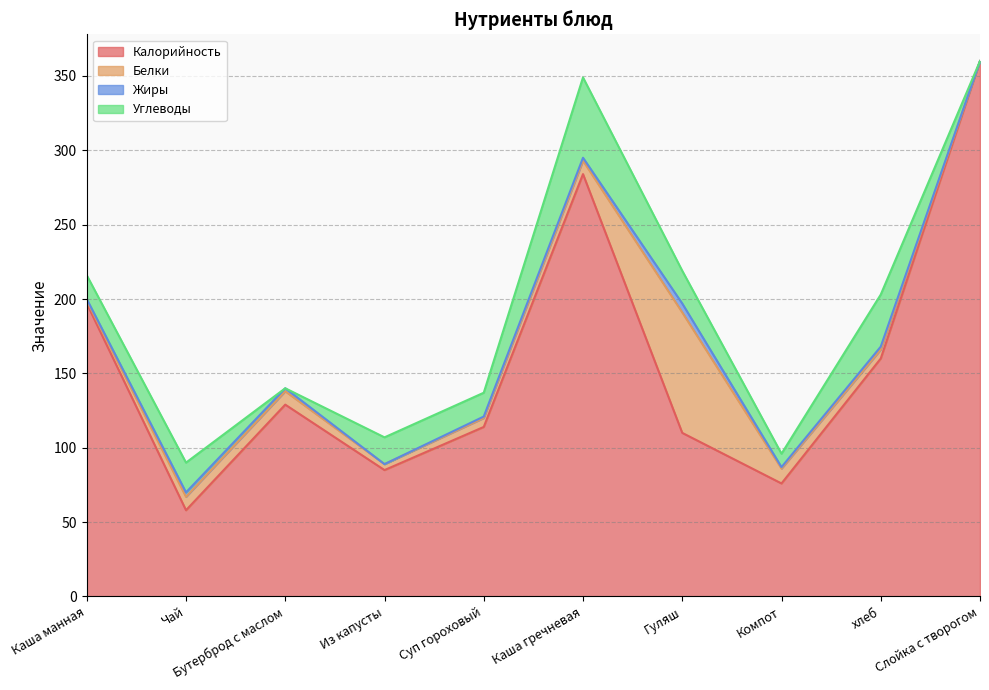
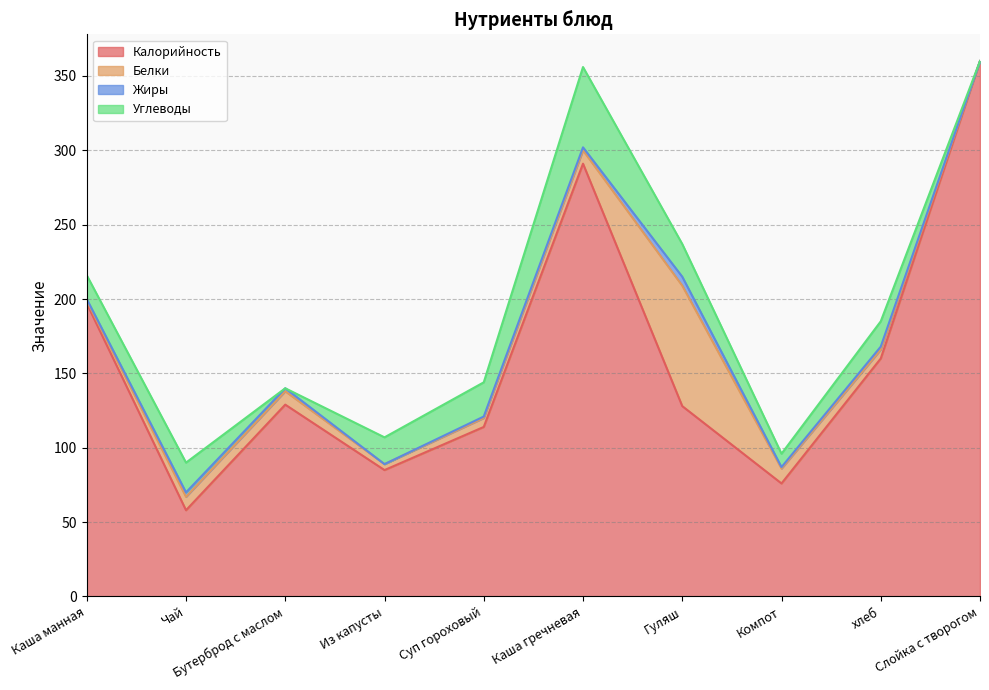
  {
    "Калорийность": {
      "Каша манная": 197,
      "Чай": 58,
      "Бутерброд с маслом": 129,
      "Из капусты": 85,
      "Суп гороховый": 114,
-     "Каша гречневая": 284,
-     "Гуляш": 110,
+     "Каша гречневая": 291,
+     "Гуляш": 128,
      "Компот": 76,
      "хлеб": 160
    },
    "Белки": {
      "Чай": 9,
      "Бутерброд с маслом": 9,
      "Каша гречневая": 9,
      "Гуляш": 81,
      "хлеб": 6
    },
    "Жиры": {
      "Чай": 3,
      "Каша гречневая": 2,
      "Гуляш": 6,
      "хлеб": 2
    },
    "Углеводы": {
      "Каша манная": 16,
      "Чай": 20,
      "Из капусты": 18,
-     "Суп гороховый": 16,
+     "Суп гороховый": 23,
      "Каша гречневая": 54,
      "Гуляш": 22,
      "Компот": 9,
-     "хлеб": 35
+     "хлеб": 17
    }
  }
